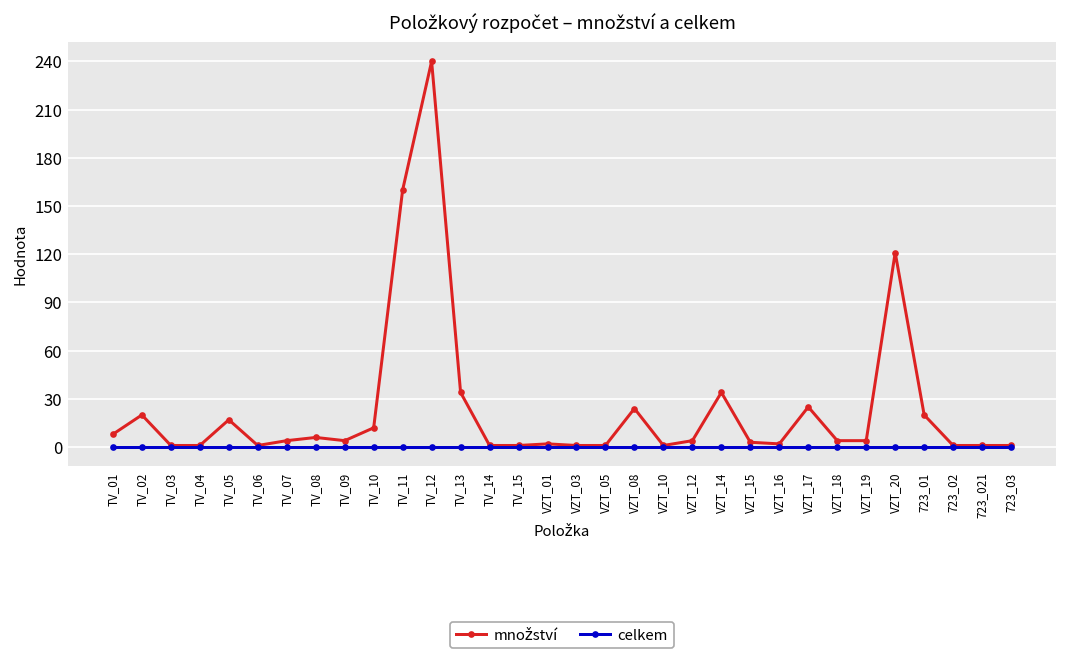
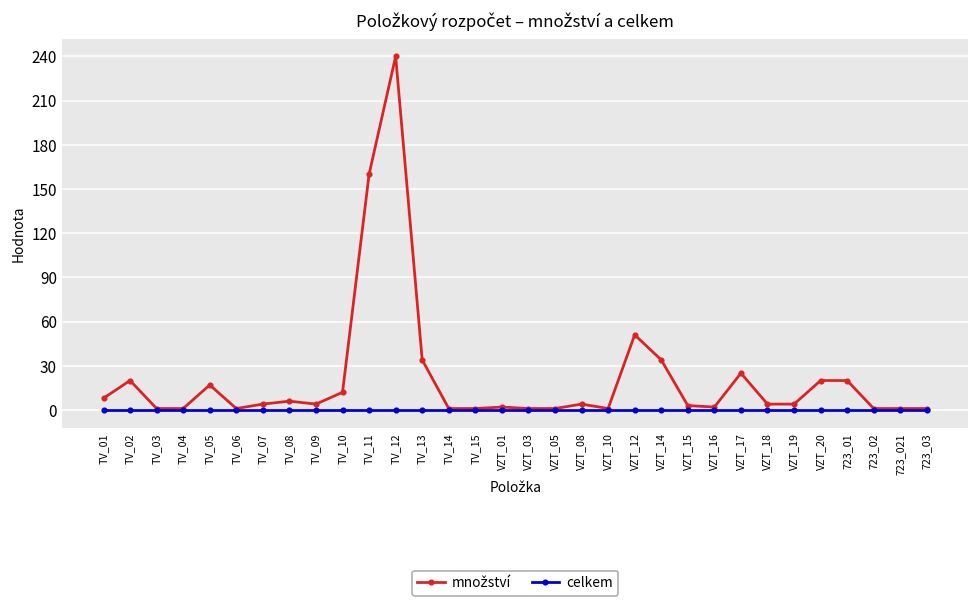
  {
    "množství": {
      "TV_01": 8,
      "TV_02": 20,
      "TV_05": 17,
      "TV_07": 4,
      "TV_08": 6,
      "TV_09": 4,
      "TV_10": 12,
      "TV_11": 160,
      "TV_12": 240,
      "TV_13": 34,
      "VZT_01": 2,
-     "VZT_08": 24,
-     "VZT_12": 4,
+     "VZT_08": 4,
+     "VZT_12": 51,
      "VZT_14": 34,
      "VZT_15": 3,
      "VZT_16": 2,
      "VZT_17": 25,
      "VZT_18": 4,
      "VZT_19": 4,
-     "VZT_20": 121,
+     "VZT_20": 20,
      "723_01": 20
    },
    "celkem": {
      "TV_01": 0,
      "TV_02": 0,
      "TV_05": 0,
      "TV_07": 0,
      "TV_08": 0,
      "TV_09": 0,
      "TV_10": 0,
      "TV_11": 0,
      "TV_12": 0,
      "TV_13": 0,
      "VZT_01": 0,
      "VZT_08": 0,
      "VZT_12": 0,
      "VZT_14": 0,
      "VZT_15": 0,
      "VZT_16": 0,
      "VZT_17": 0,
      "VZT_18": 0,
      "VZT_19": 0,
      "VZT_20": 0,
      "723_01": 0
    }
  }
